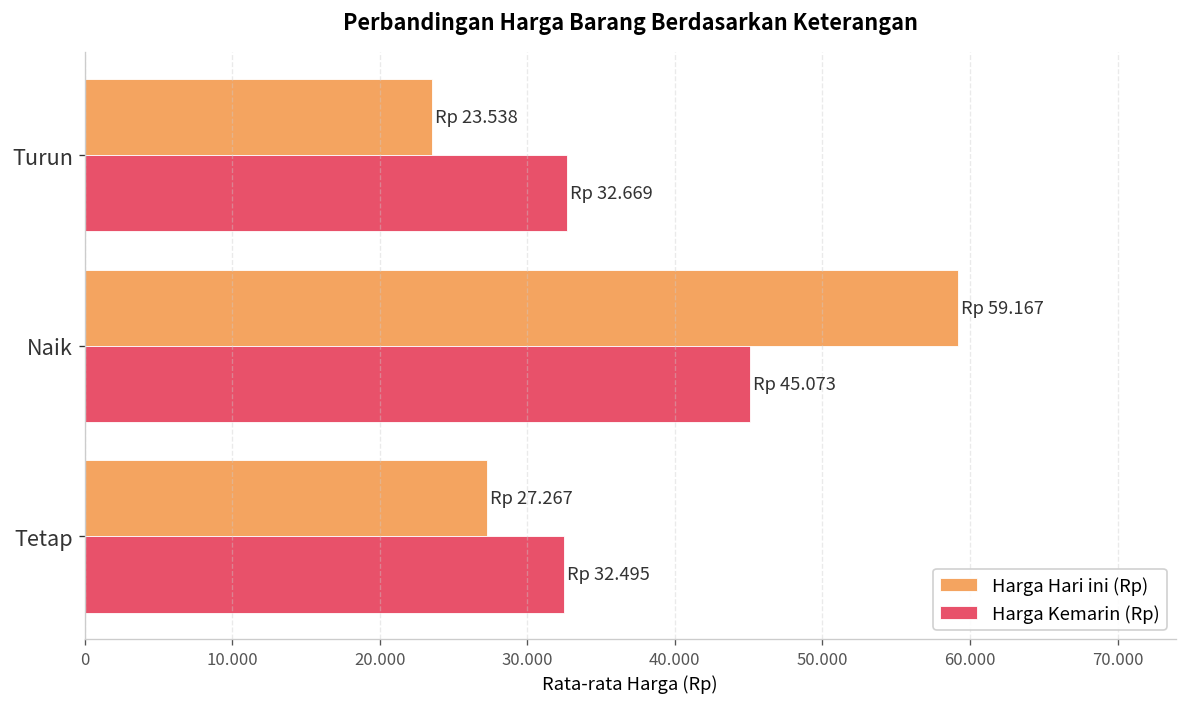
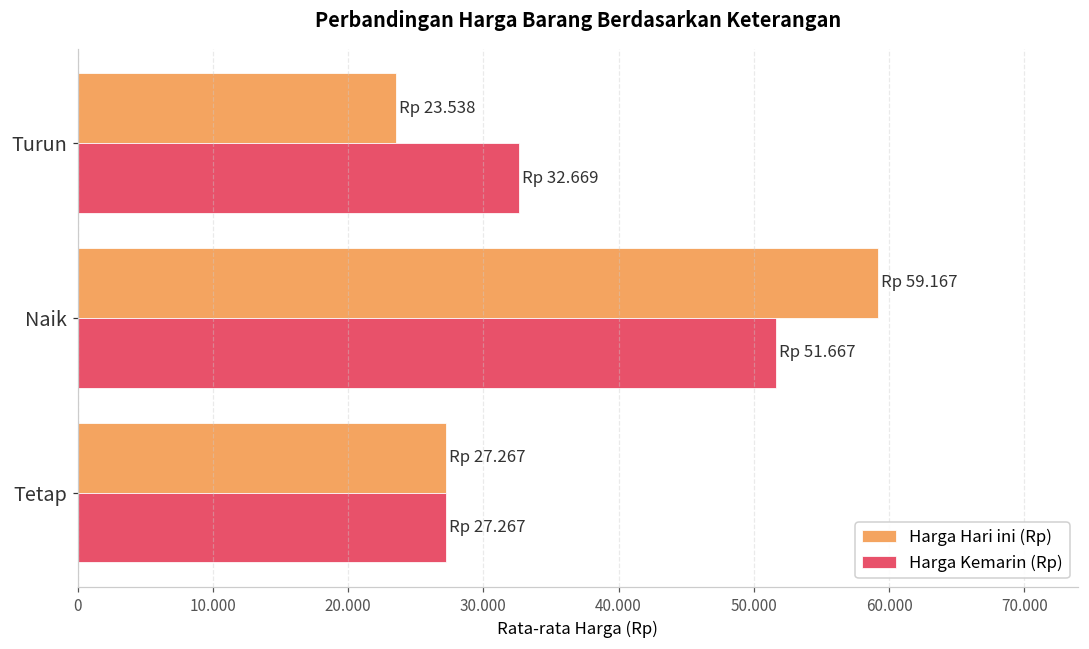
  {
    "Harga Kemarin (Rp)": {
-     "Naik": 45.073,
-     "Tetap": 32.495
+     "Naik": 51.667,
+     "Tetap": 27.267
    }
  }
